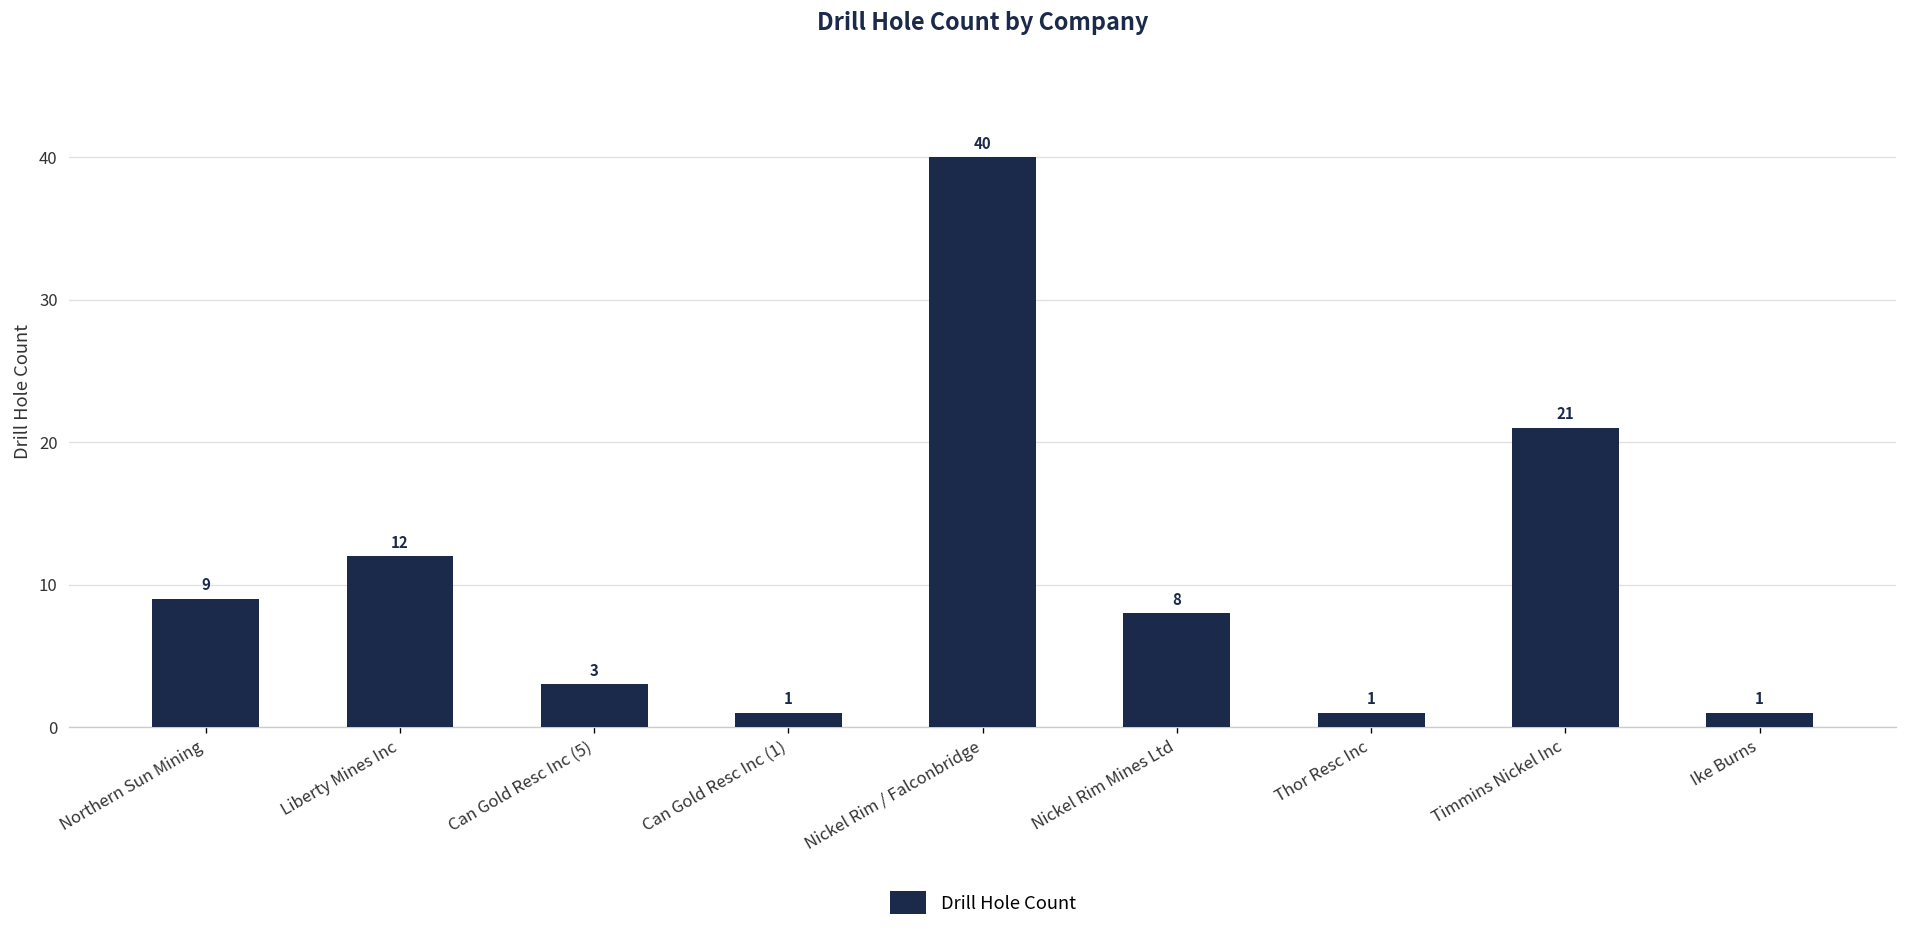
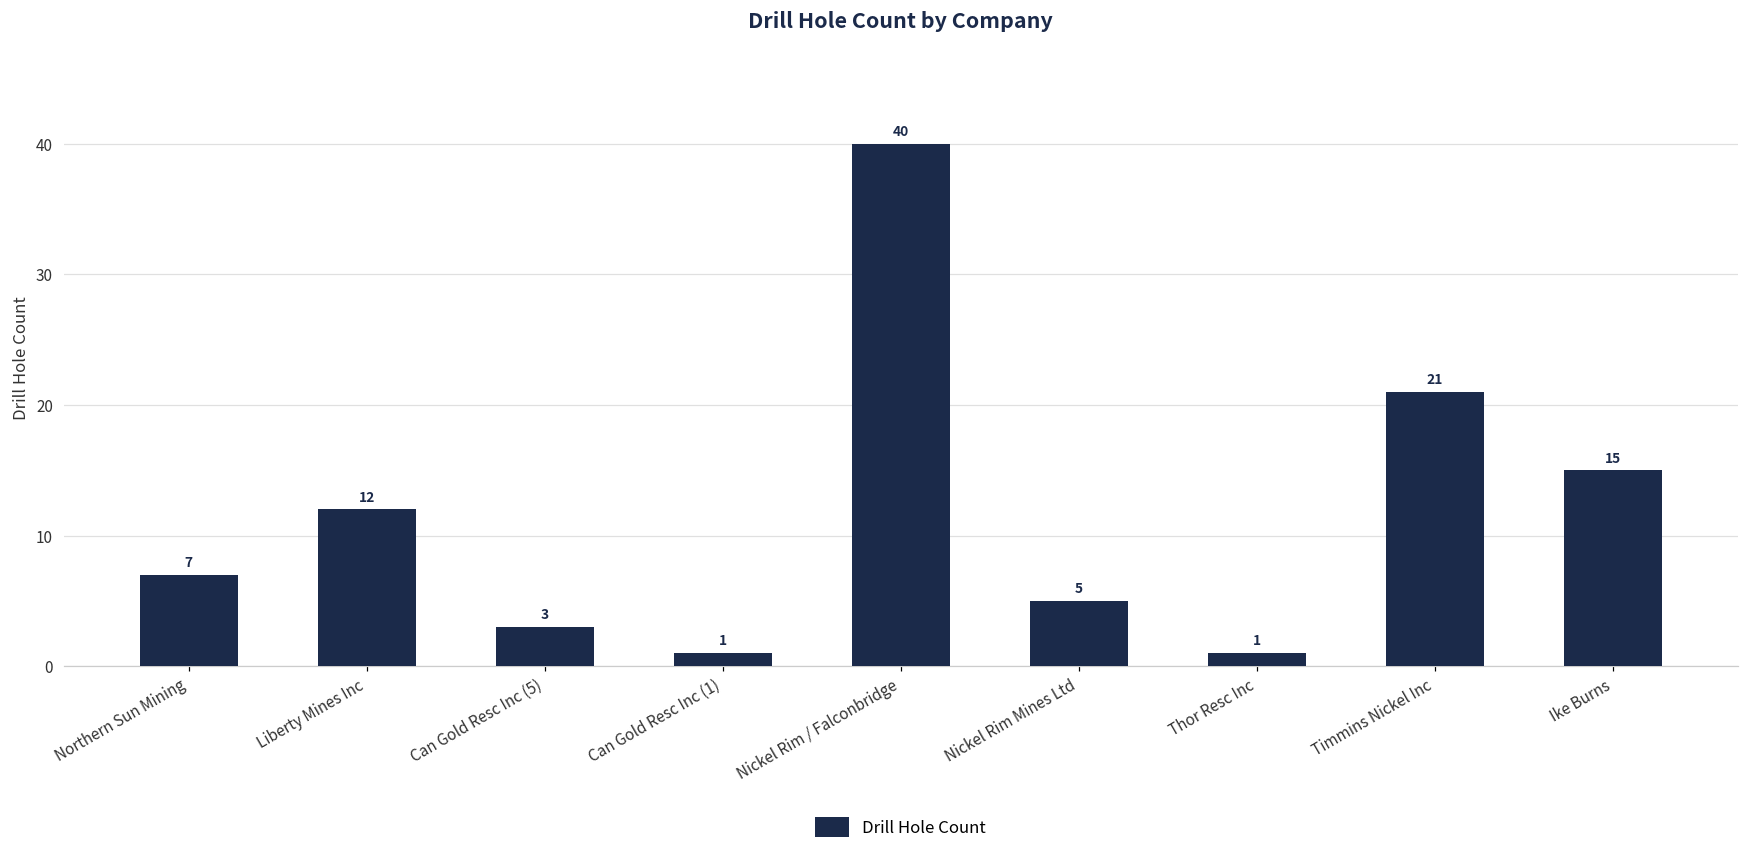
  {
-   "Northern Sun Mining": 9,
+   "Northern Sun Mining": 7,
    "Liberty Mines Inc": 12,
    "Can Gold Resc Inc (5)": 3,
    "Can Gold Resc Inc (1)": 1,
    "Nickel Rim / Falconbridge": 40,
-   "Nickel Rim Mines Ltd": 8,
+   "Nickel Rim Mines Ltd": 5,
    "Thor Resc Inc": 1,
    "Timmins Nickel Inc": 21,
-   "Ike Burns": 1
+   "Ike Burns": 15
  }
